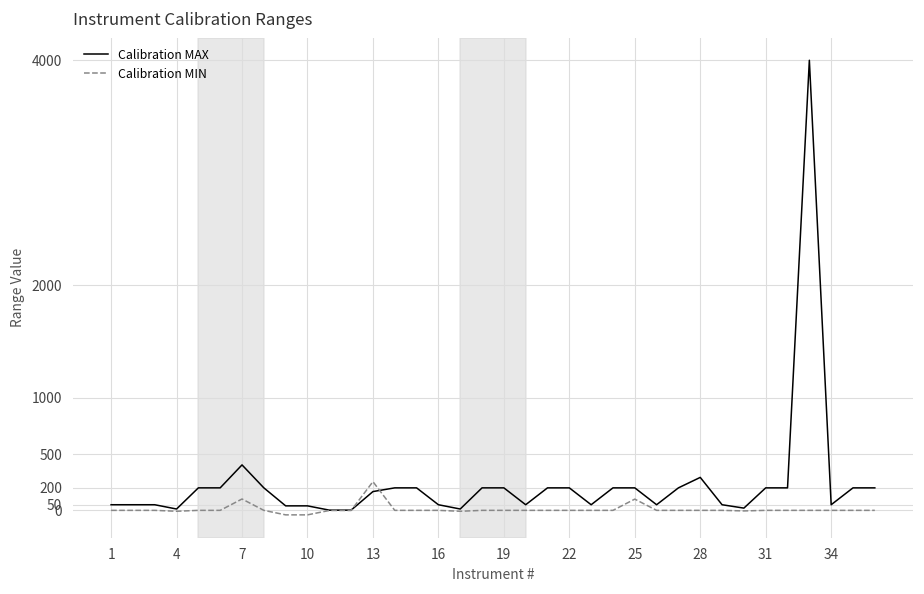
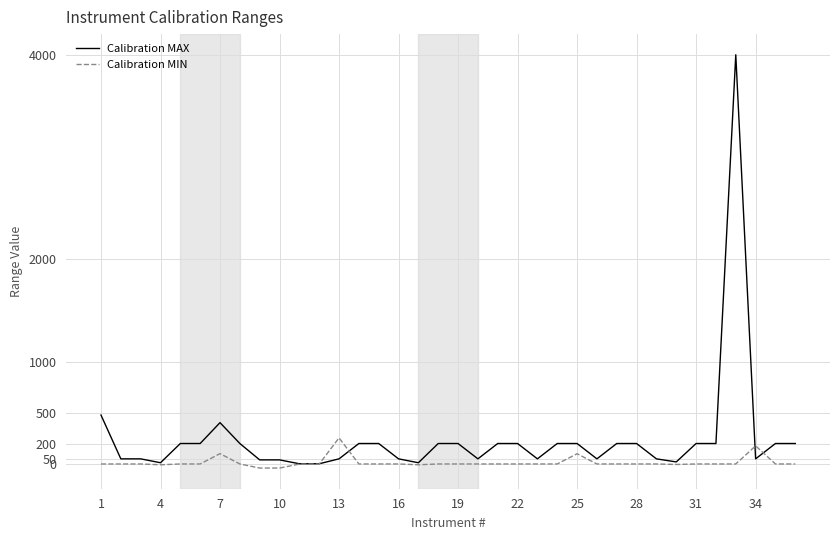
  {
    "Calibration MAX": {
-     "1": 50,
+     "1": 480,
      "7": 400,
      "10": 40,
-     "13": 170,
+     "13": 50,
      "16": 50,
      "19": 200,
      "22": 200,
      "25": 200,
-     "28": 290,
+     "28": 200,
      "31": 200,
      "34": 50
    },
    "Calibration MIN": {
      "1": 0,
      "7": 100,
      "10": -40,
      "13": 260,
      "16": 0,
      "19": 0,
      "22": 0,
      "25": 100,
      "28": 0,
      "31": 0,
-     "34": 0
+     "34": 180
    }
  }
